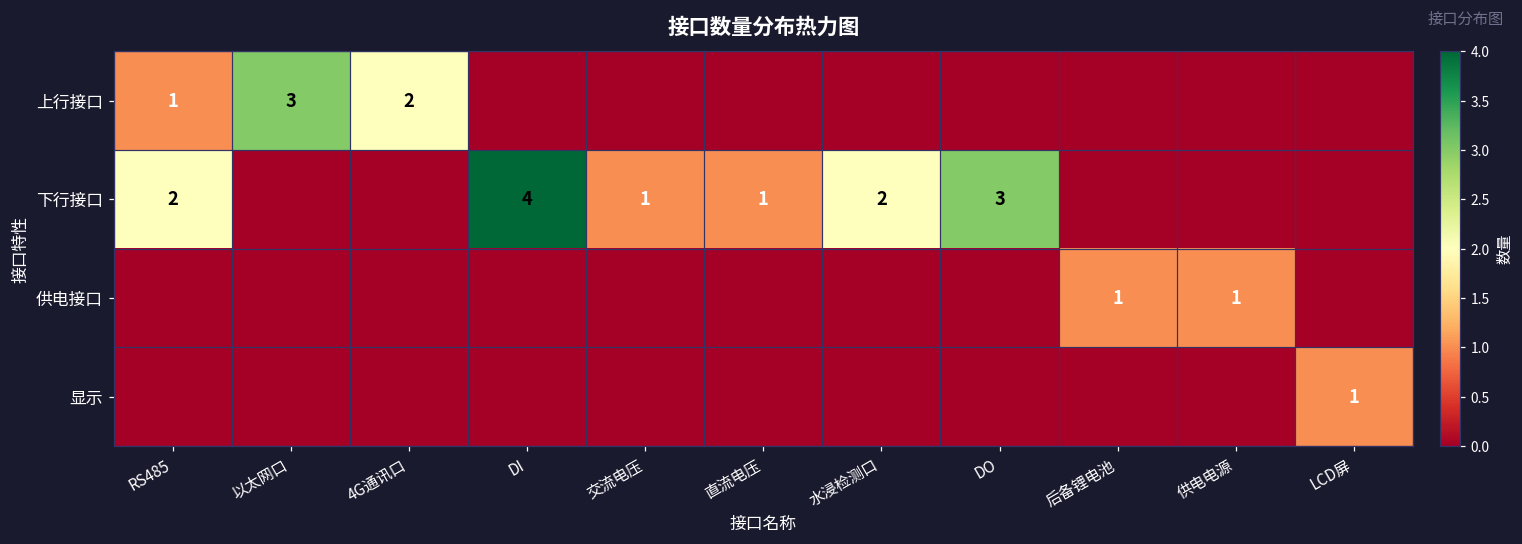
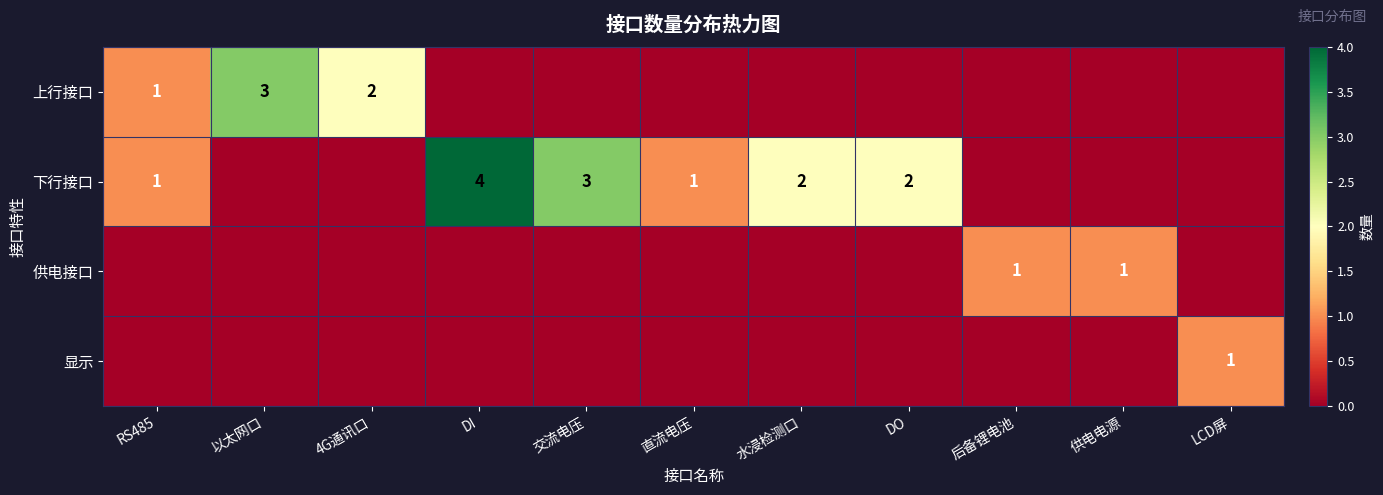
  {
    "上行接口": {
      "RS485": 1,
      "以太网口": 3,
      "4G通讯口": 2
    },
    "下行接口": {
-     "RS485": 2,
+     "RS485": 1,
      "DI": 4,
-     "交流电压": 1,
+     "交流电压": 3,
      "直流电压": 1,
      "水浸检测口": 2,
-     "DO": 3
+     "DO": 2
    },
    "供电接口": {
      "后备锂电池": 1,
      "供电电源": 1
    },
    "显示": {
      "LCD屏": 1
    }
  }
